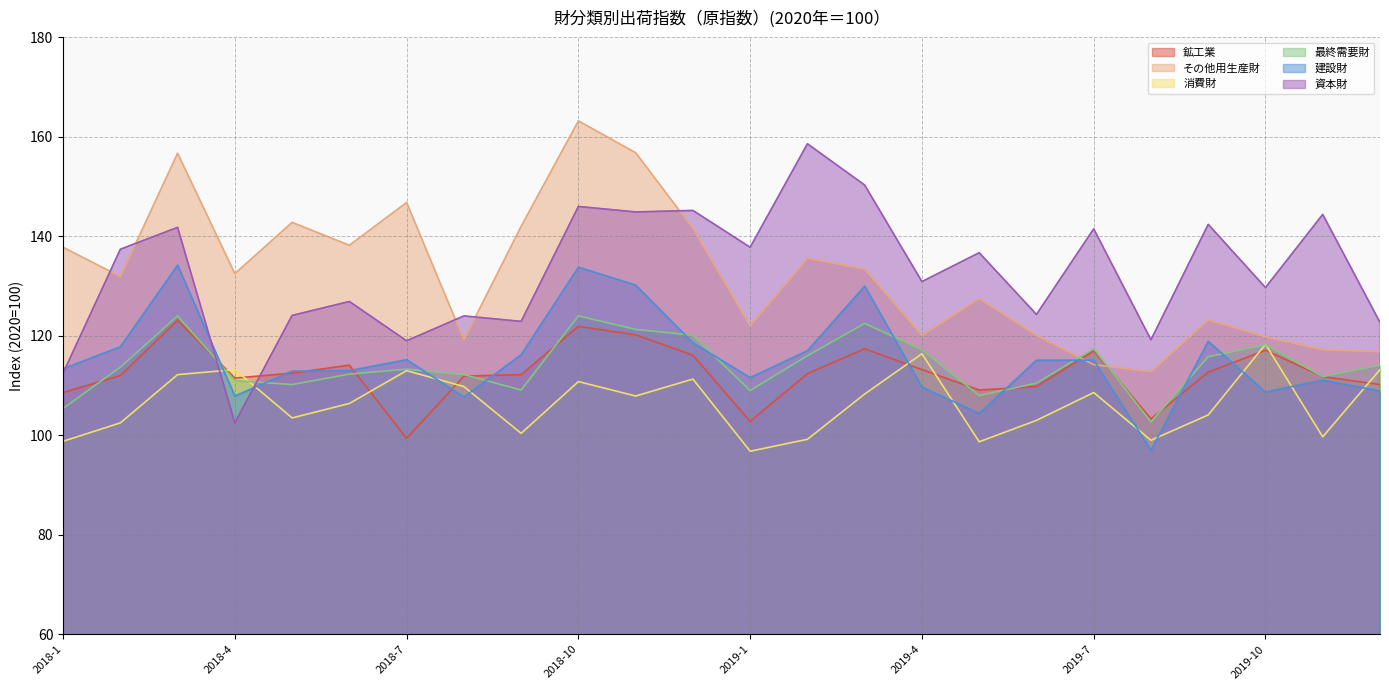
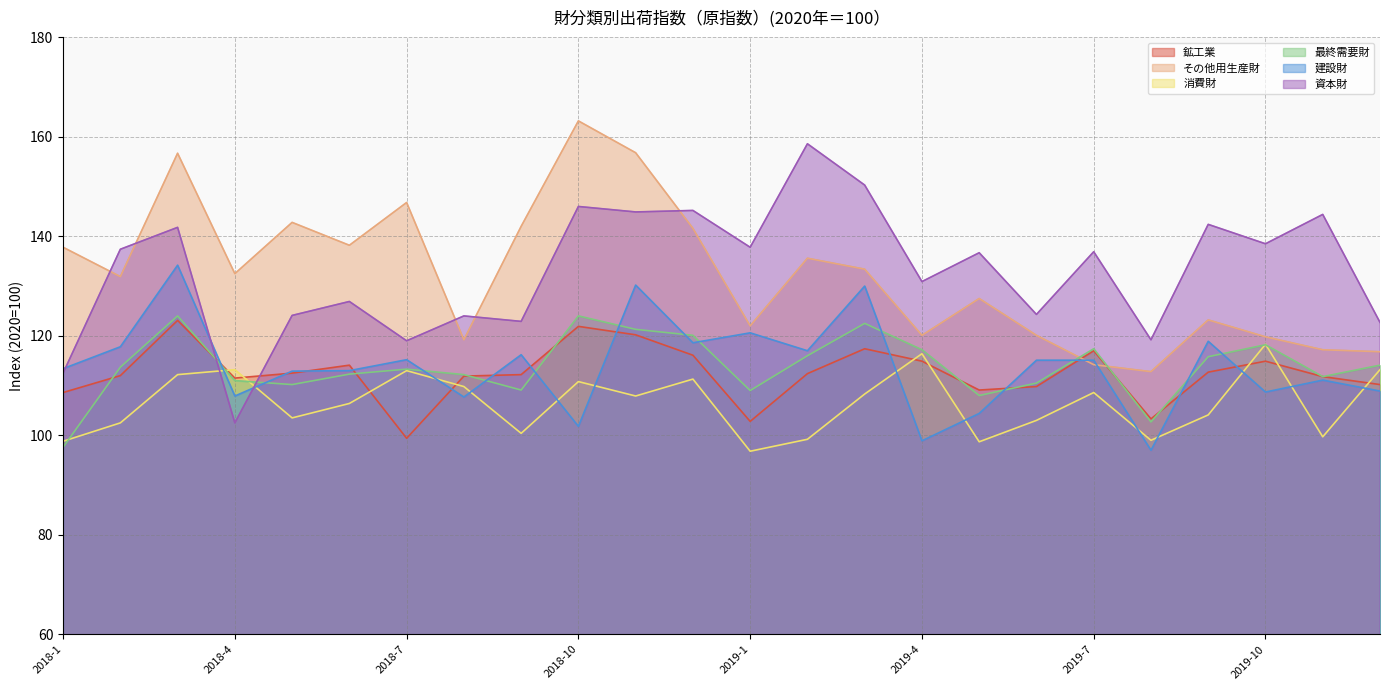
  {
    "鉱工業": {
      "2018-1": 109,
      "2018-7": 99,
      "2018-10": 122,
      "2019-1": 103,
-     "2019-4": 113,
-     "2019-10": 117
+     "2019-4": 115,
+     "2019-10": 115
    },
    "最終需要財": {
-     "2018-1": 105,
+     "2018-1": 98,
      "2018-10": 124,
      "2019-1": 109,
      "2019-4": 117
    },
    "建設財": {
      "2018-1": 113,
      "2018-4": 108,
      "2018-7": 115,
-     "2018-10": 134,
-     "2019-1": 112,
-     "2019-4": 110,
+     "2018-10": 102,
+     "2019-1": 121,
+     "2019-4": 99,
      "2019-7": 115,
      "2019-10": 109
    },
    "資本財": {
      "2018-1": 113,
      "2018-4": 103,
      "2018-7": 119,
      "2018-10": 146,
      "2019-1": 138,
      "2019-4": 131,
-     "2019-7": 142,
-     "2019-10": 130
+     "2019-7": 137,
+     "2019-10": 139
    }
  }
